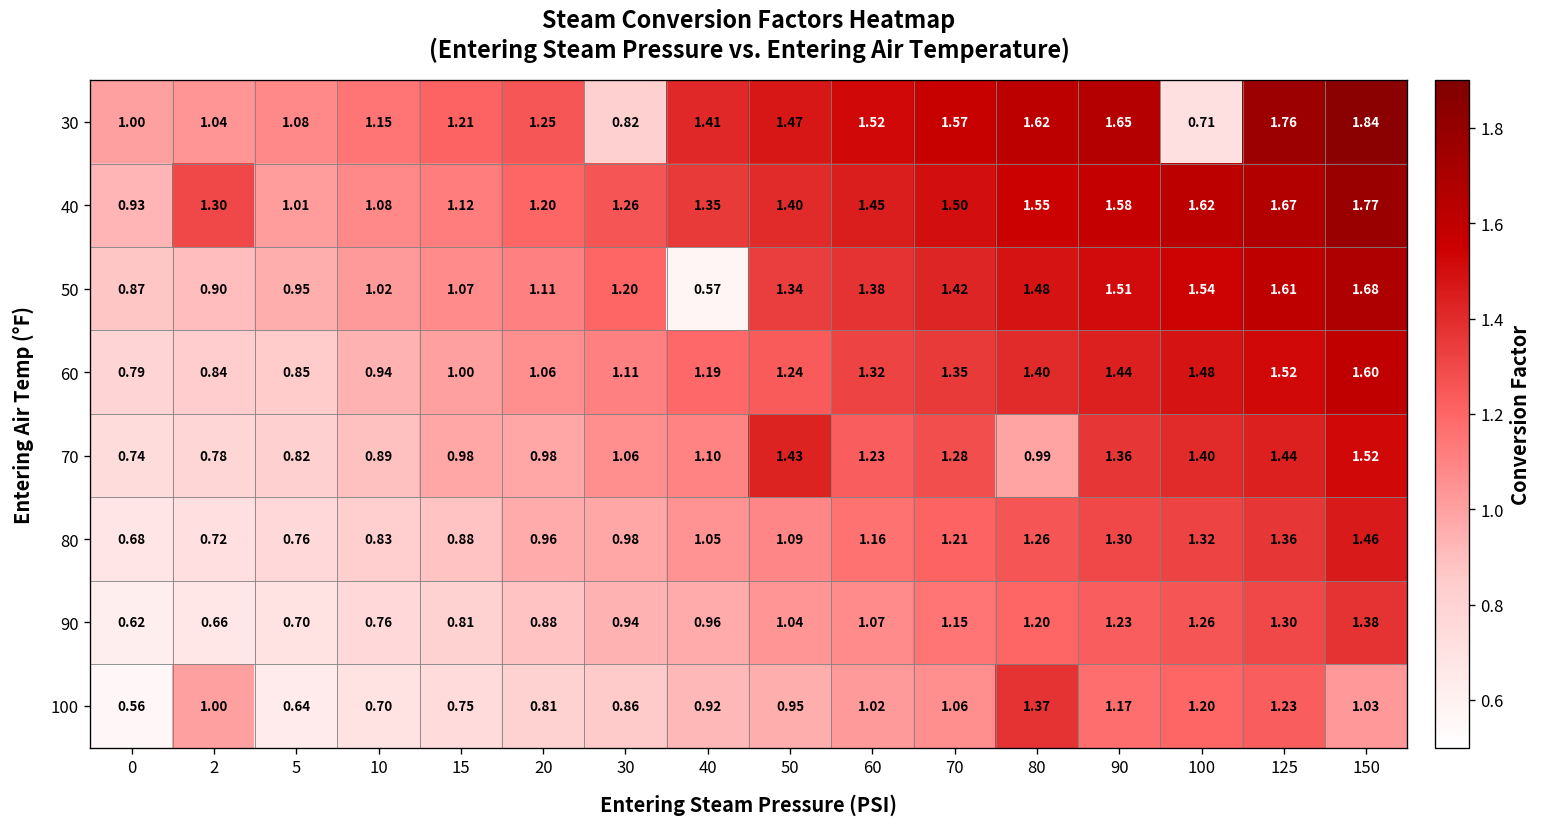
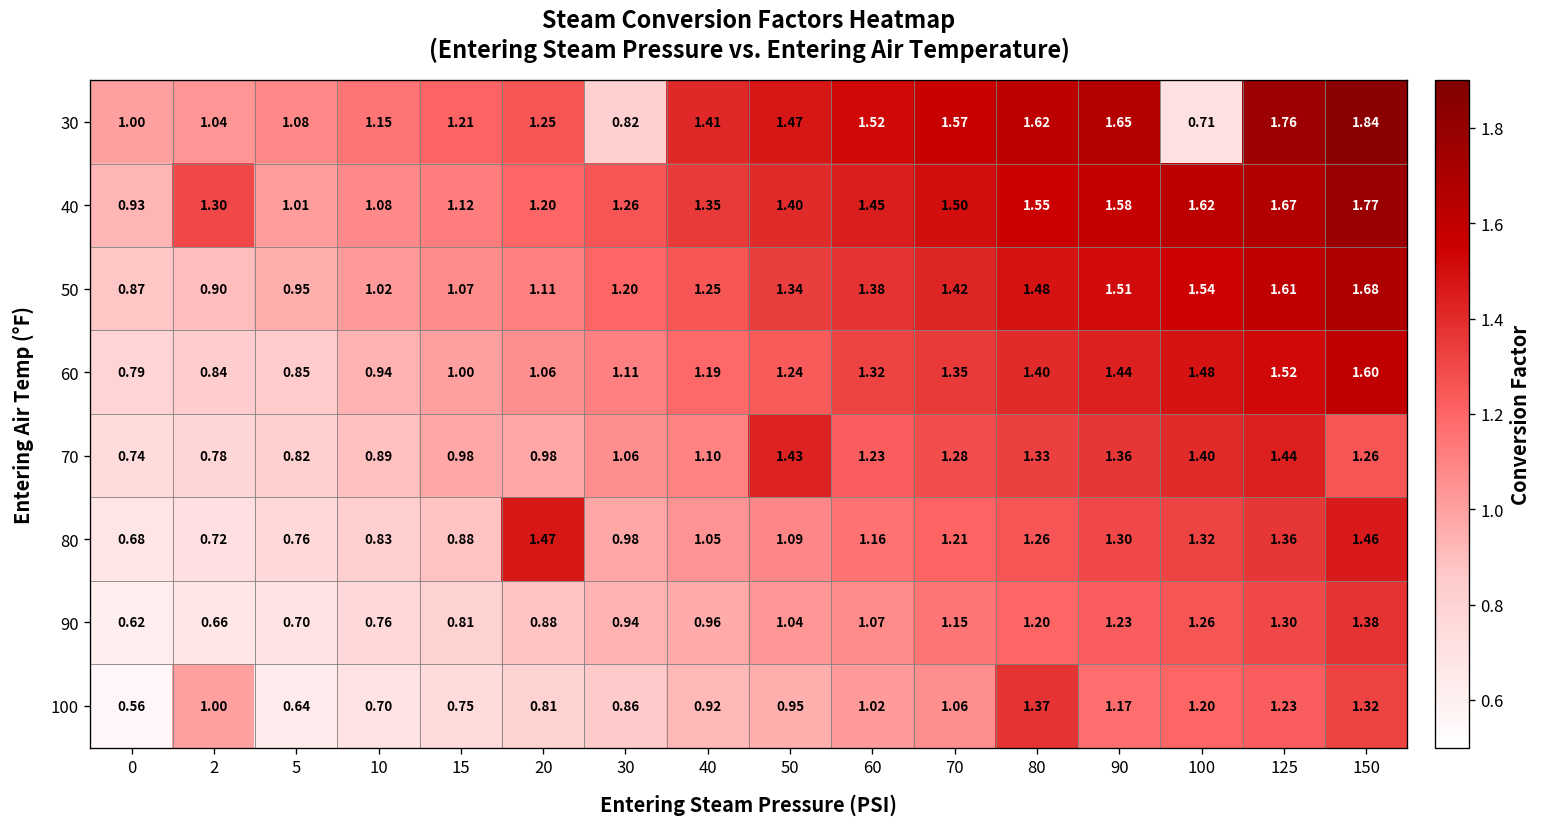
  {
    "30": {
      "0": 1.00,
      "2": 1.04,
      "5": 1.08,
      "10": 1.15,
      "15": 1.21,
      "20": 1.25,
      "30": 0.82,
      "40": 1.41,
      "50": 1.47,
      "60": 1.52,
      "70": 1.57,
      "80": 1.62,
      "90": 1.65,
      "100": 0.71,
      "125": 1.76,
      "150": 1.84
    },
    "40": {
      "0": 0.93,
      "2": 1.30,
      "5": 1.01,
      "10": 1.08,
      "15": 1.12,
      "20": 1.20,
      "30": 1.26,
      "40": 1.35,
      "50": 1.40,
      "60": 1.45,
      "70": 1.50,
      "80": 1.55,
      "90": 1.58,
      "100": 1.62,
      "125": 1.67,
      "150": 1.77
    },
    "50": {
      "0": 0.87,
      "2": 0.90,
      "5": 0.95,
      "10": 1.02,
      "15": 1.07,
      "20": 1.11,
      "30": 1.20,
-     "40": 0.57,
+     "40": 1.25,
      "50": 1.34,
      "60": 1.38,
      "70": 1.42,
      "80": 1.48,
      "90": 1.51,
      "100": 1.54,
      "125": 1.61,
      "150": 1.68
    },
    "60": {
      "0": 0.79,
      "2": 0.84,
      "5": 0.85,
      "10": 0.94,
      "15": 1.00,
      "20": 1.06,
      "30": 1.11,
      "40": 1.19,
      "50": 1.24,
      "60": 1.32,
      "70": 1.35,
      "80": 1.40,
      "90": 1.44,
      "100": 1.48,
      "125": 1.52,
      "150": 1.60
    },
    "70": {
      "0": 0.74,
      "2": 0.78,
      "5": 0.82,
      "10": 0.89,
      "15": 0.98,
      "20": 0.98,
      "30": 1.06,
      "40": 1.10,
      "50": 1.43,
      "60": 1.23,
      "70": 1.28,
-     "80": 0.99,
+     "80": 1.33,
      "90": 1.36,
      "100": 1.40,
      "125": 1.44,
-     "150": 1.52
+     "150": 1.26
    },
    "80": {
      "0": 0.68,
      "2": 0.72,
      "5": 0.76,
      "10": 0.83,
      "15": 0.88,
-     "20": 0.96,
+     "20": 1.47,
      "30": 0.98,
      "40": 1.05,
      "50": 1.09,
      "60": 1.16,
      "70": 1.21,
      "80": 1.26,
      "90": 1.30,
      "100": 1.32,
      "125": 1.36,
      "150": 1.46
    },
    "90": {
      "0": 0.62,
      "2": 0.66,
      "5": 0.70,
      "10": 0.76,
      "15": 0.81,
      "20": 0.88,
      "30": 0.94,
      "40": 0.96,
      "50": 1.04,
      "60": 1.07,
      "70": 1.15,
      "80": 1.20,
      "90": 1.23,
      "100": 1.26,
      "125": 1.30,
      "150": 1.38
    },
    "100": {
      "0": 0.56,
      "2": 1.00,
      "5": 0.64,
      "10": 0.70,
      "15": 0.75,
      "20": 0.81,
      "30": 0.86,
      "40": 0.92,
      "50": 0.95,
      "60": 1.02,
      "70": 1.06,
      "80": 1.37,
      "90": 1.17,
      "100": 1.20,
      "125": 1.23,
-     "150": 1.03
+     "150": 1.32
    }
  }
